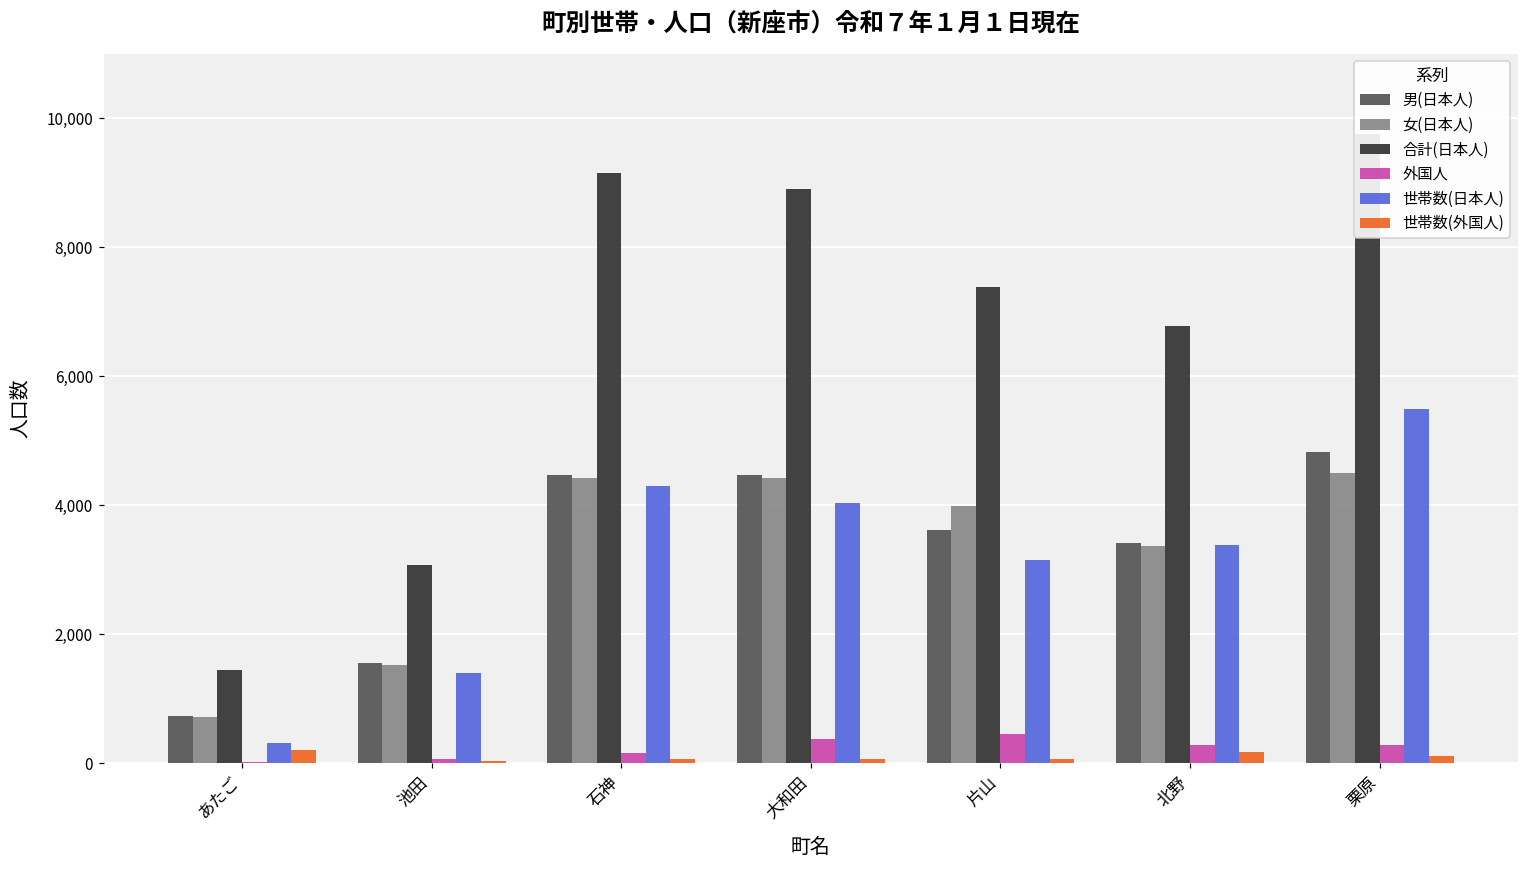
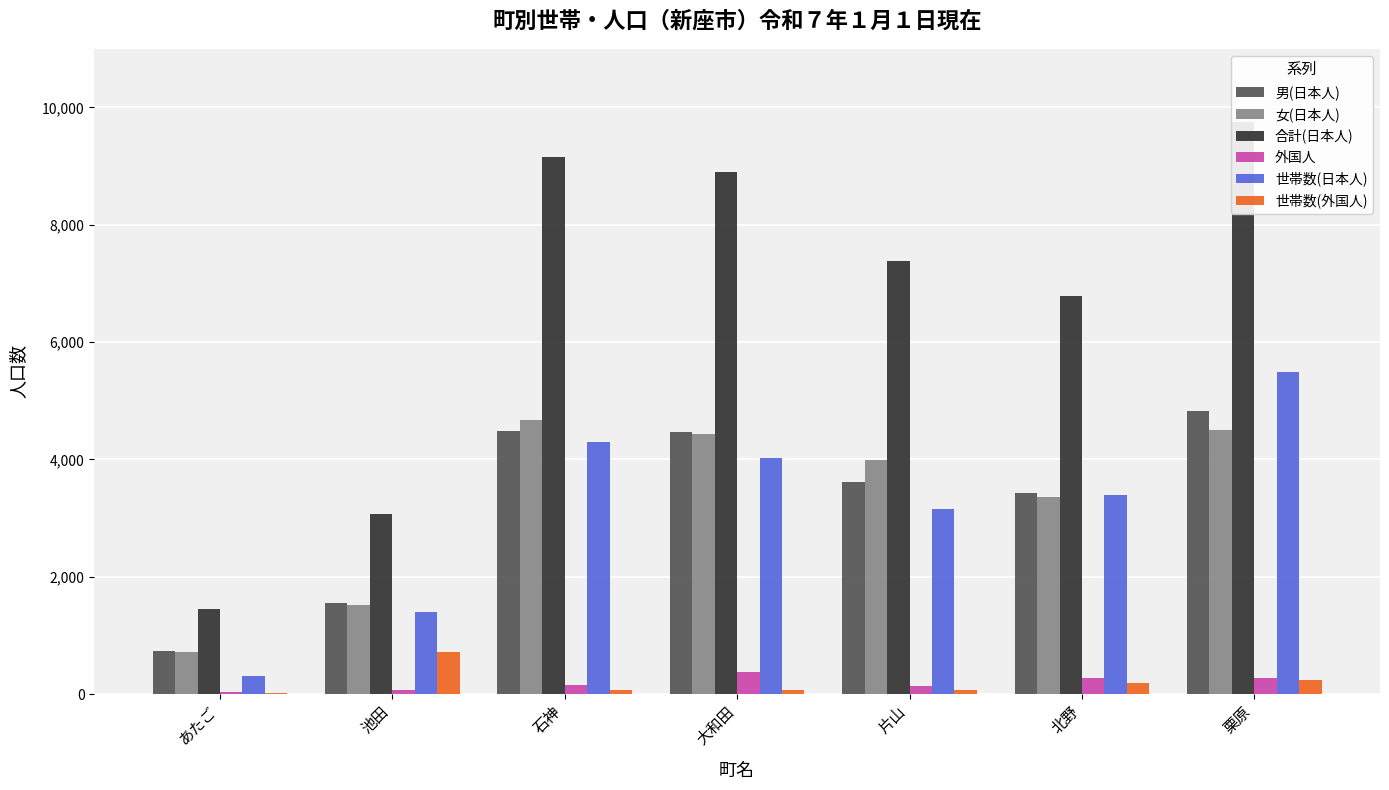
  {
    "女(日本人)": {
      "あたご": "700",
      "池田": "1,500",
-     "石神": "4,400",
+     "石神": "4,700",
      "大和田": "4,400",
      "片山": "4,000",
      "北野": "3,400",
      "栗原": "4,500"
    },
    "外国人": {
      "池田": "100",
      "石神": "200",
      "大和田": "400",
-     "片山": "500",
+     "片山": "100",
      "北野": "300",
      "栗原": "300"
    },
    "世帯数(日本人)": {
      "あたご": "300",
      "池田": "1,400",
      "石神": "4,300",
      "大和田": "4,000",
      "片山": "3,200",
      "北野": "3,400",
      "栗原": "5,500"
    },
    "世帯数(外国人)": {
-     "あたご": "200",
-     "池田": "0",
+     "あたご": "0",
+     "池田": "700",
      "石神": "100",
      "大和田": "100",
      "片山": "100",
      "北野": "200",
-     "栗原": "100"
+     "栗原": "200"
    }
  }
